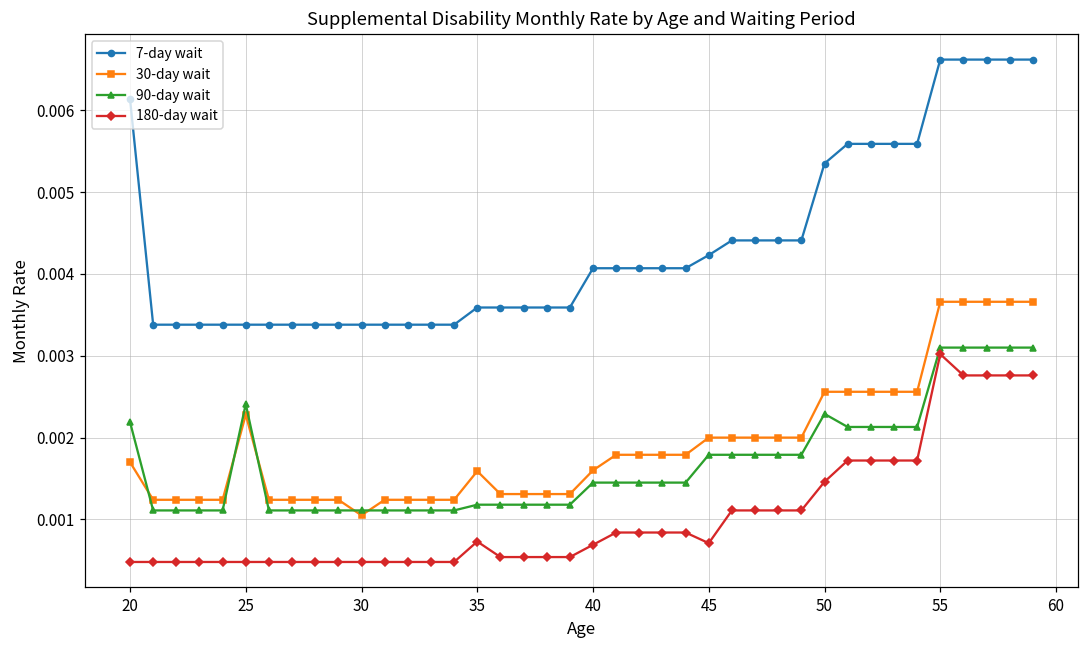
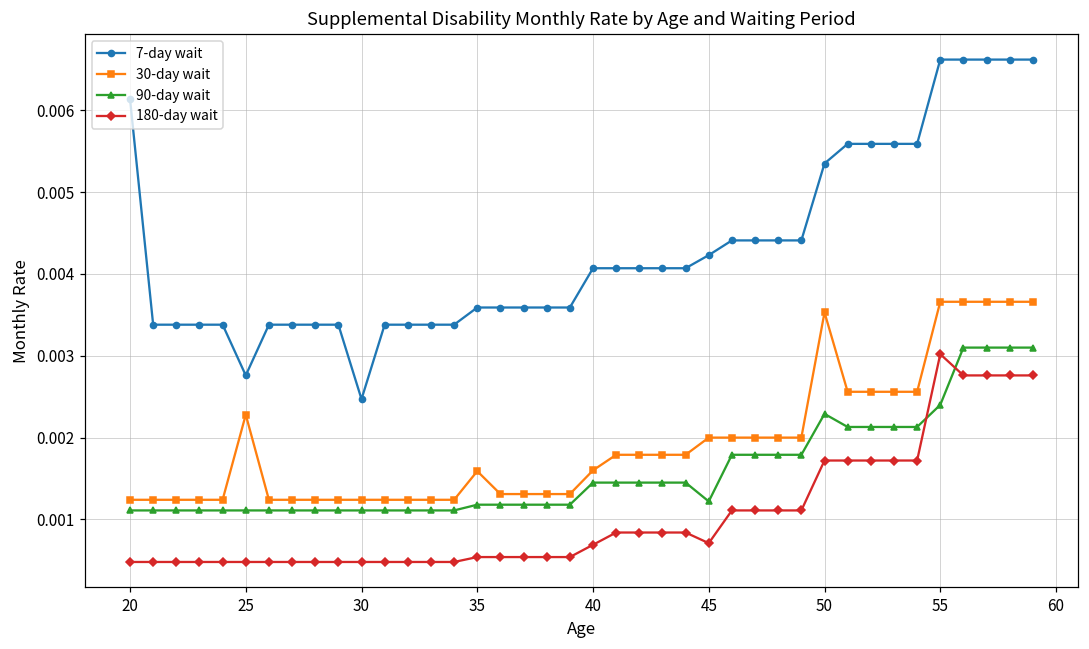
  {
    "7-day wait": {
-     "25": 0.0034,
-     "30": 0.0034,
+     "25": 0.0028,
+     "30": 0.0025,
      "35": 0.0036,
      "40": 0.0041,
      "45": 0.0042,
      "50": 0.0054,
      "55": 0.0066
    },
    "30-day wait": {
-     "20": 0.0017,
+     "20": 0.0012,
      "25": 0.0023,
-     "30": 0.0011,
+     "30": 0.0012,
      "35": 0.0016,
      "40": 0.0016,
      "45": 0.0020,
-     "50": 0.0026,
+     "50": 0.0035,
      "55": 0.0037
    },
    "90-day wait": {
-     "20": 0.0022,
-     "25": 0.0024,
+     "20": 0.0011,
+     "25": 0.0011,
      "30": 0.0011,
      "35": 0.0012,
      "40": 0.0015,
-     "45": 0.0018,
+     "45": 0.0012,
      "50": 0.0023,
-     "55": 0.0031
+     "55": 0.0024
    },
    "180-day wait": {
      "20": 0.0005,
      "25": 0.0005,
      "30": 0.0005,
-     "35": 0.0007,
+     "35": 0.0005,
      "40": 0.0007,
      "45": 0.0007,
-     "50": 0.0015,
+     "50": 0.0017,
      "55": 0.0030
    }
  }
